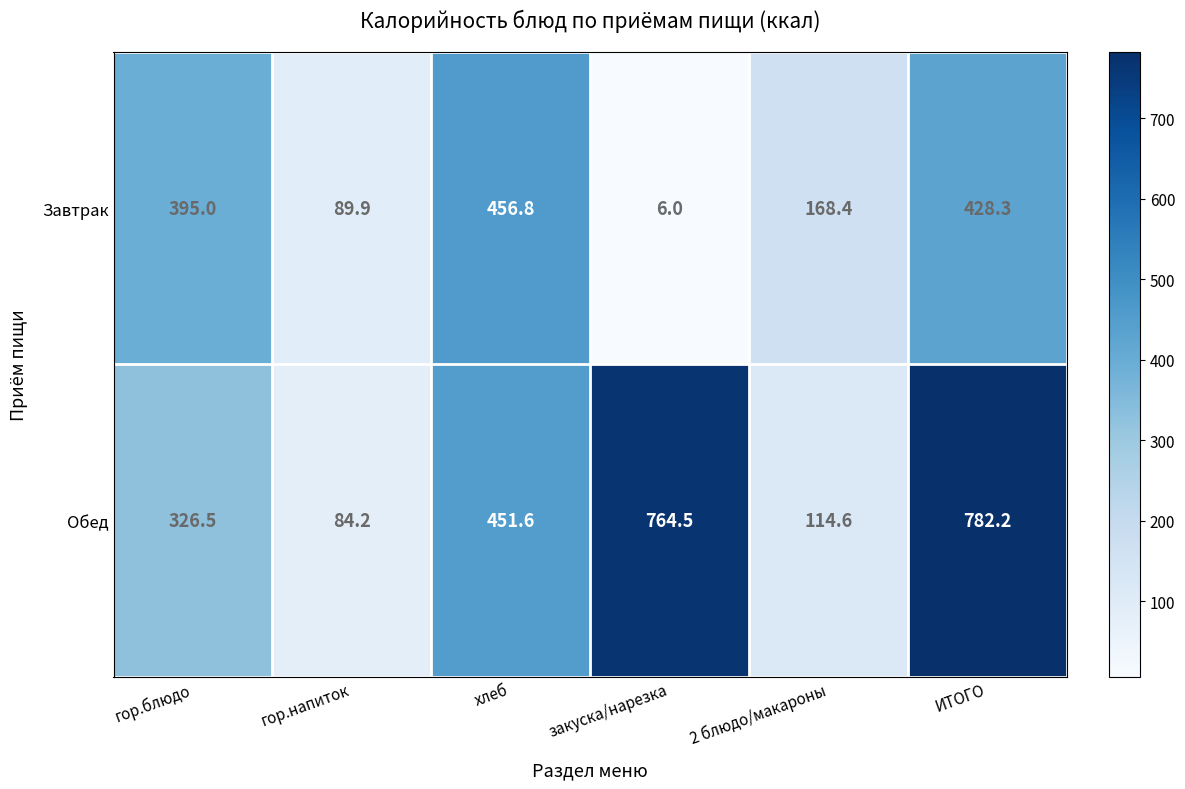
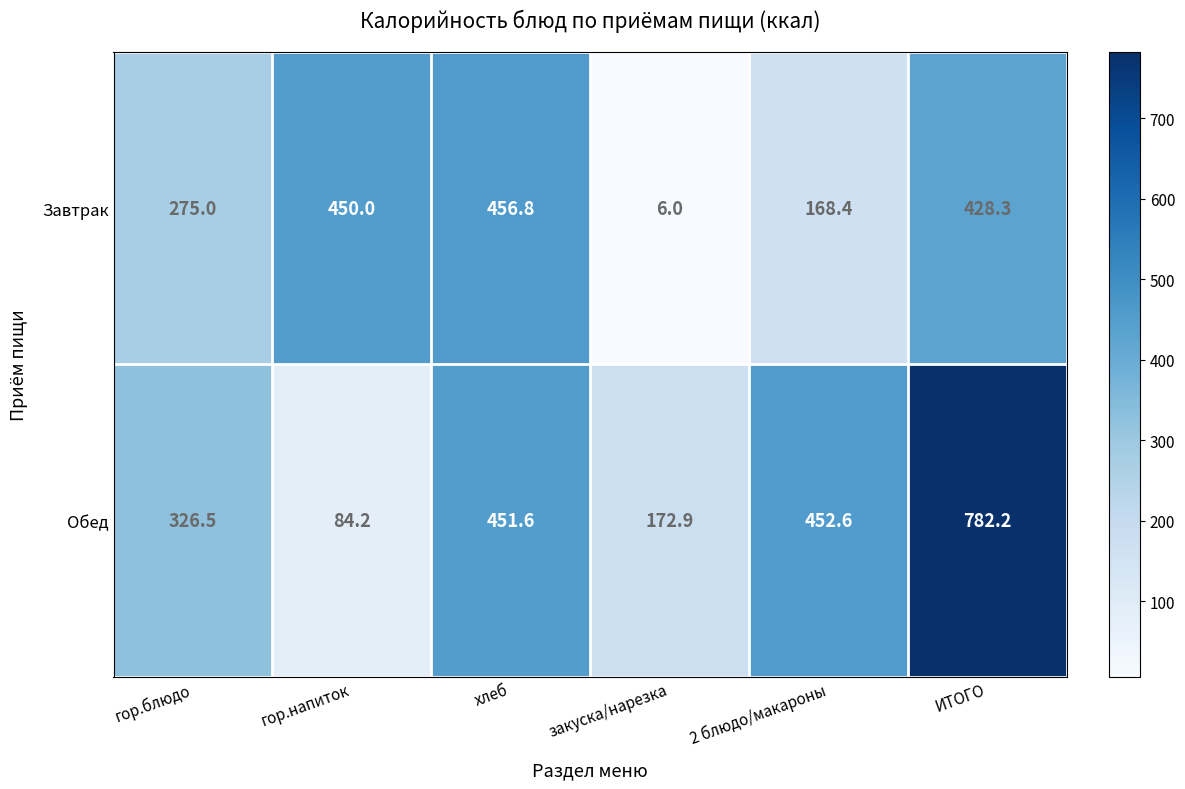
  {
    "Завтрак": {
-     "гор.блюдо": 395.0,
-     "гор.напиток": 89.9,
+     "гор.блюдо": 275.0,
+     "гор.напиток": 450.0,
      "хлеб": 456.8,
      "закуска/нарезка": 6.0,
      "2 блюдо/макароны": 168.4,
      "ИТОГО": 428.3
    },
    "Обед": {
      "гор.блюдо": 326.5,
      "гор.напиток": 84.2,
      "хлеб": 451.6,
-     "закуска/нарезка": 764.5,
-     "2 блюдо/макароны": 114.6,
+     "закуска/нарезка": 172.9,
+     "2 блюдо/макароны": 452.6,
      "ИТОГО": 782.2
    }
  }
